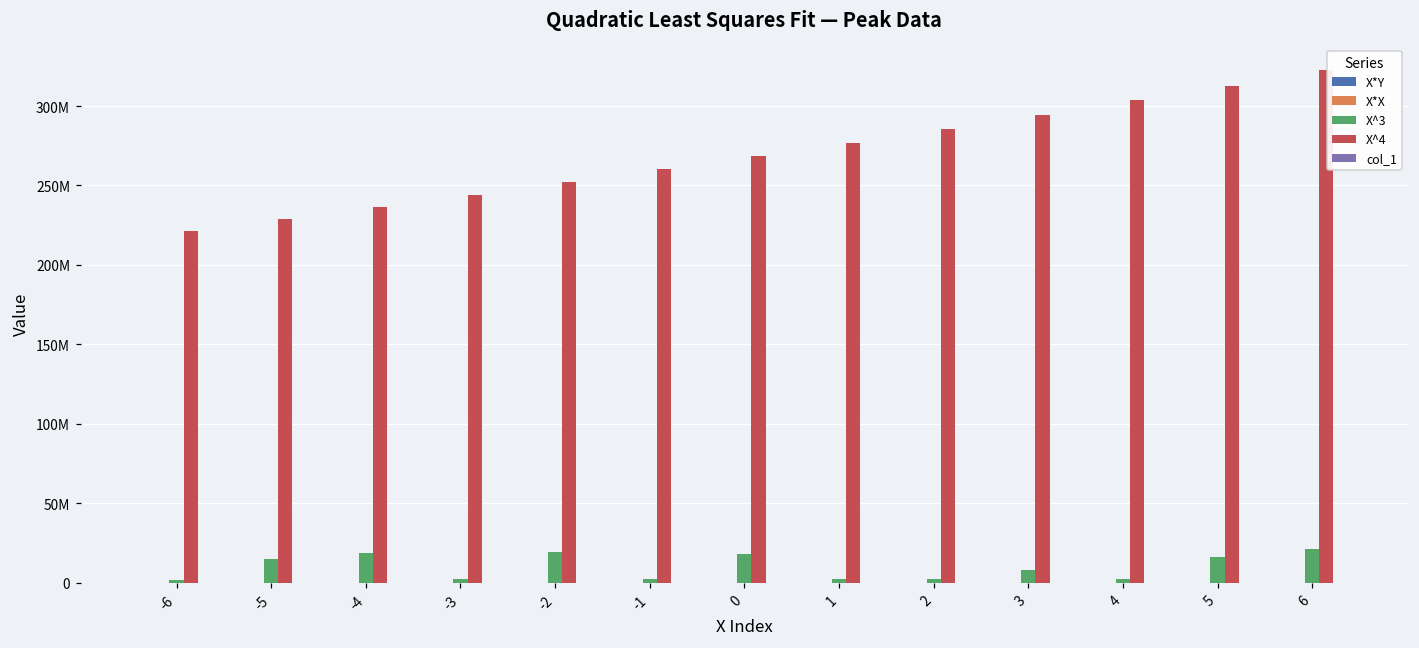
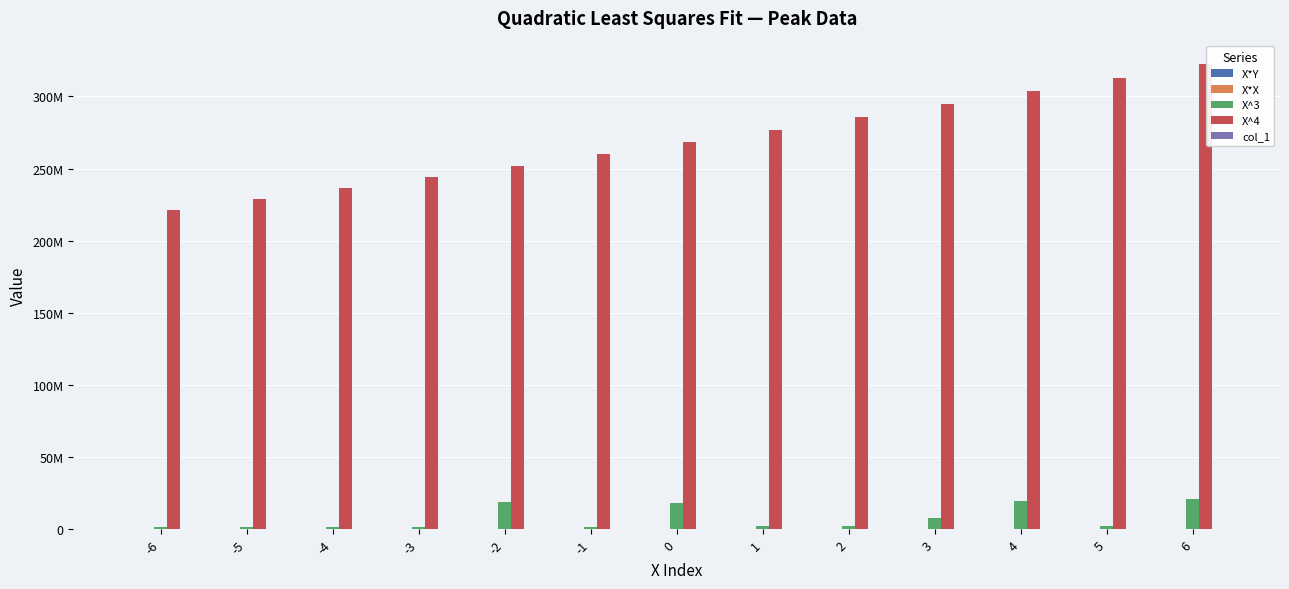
  {
    "X^3": {
      "-6": 2000000,
-     "-5": 15000000,
-     "-4": 19000000,
+     "-5": 2000000,
+     "-4": 2000000,
      "-3": 2000000,
      "-2": 19000000,
      "-1": 2000000,
      "0": 18000000,
      "1": 2000000,
      "2": 2000000,
      "3": 8000000,
-     "4": 2000000,
-     "5": 16000000,
+     "4": 19000000,
+     "5": 2000000,
      "6": 21000000
    }
  }
